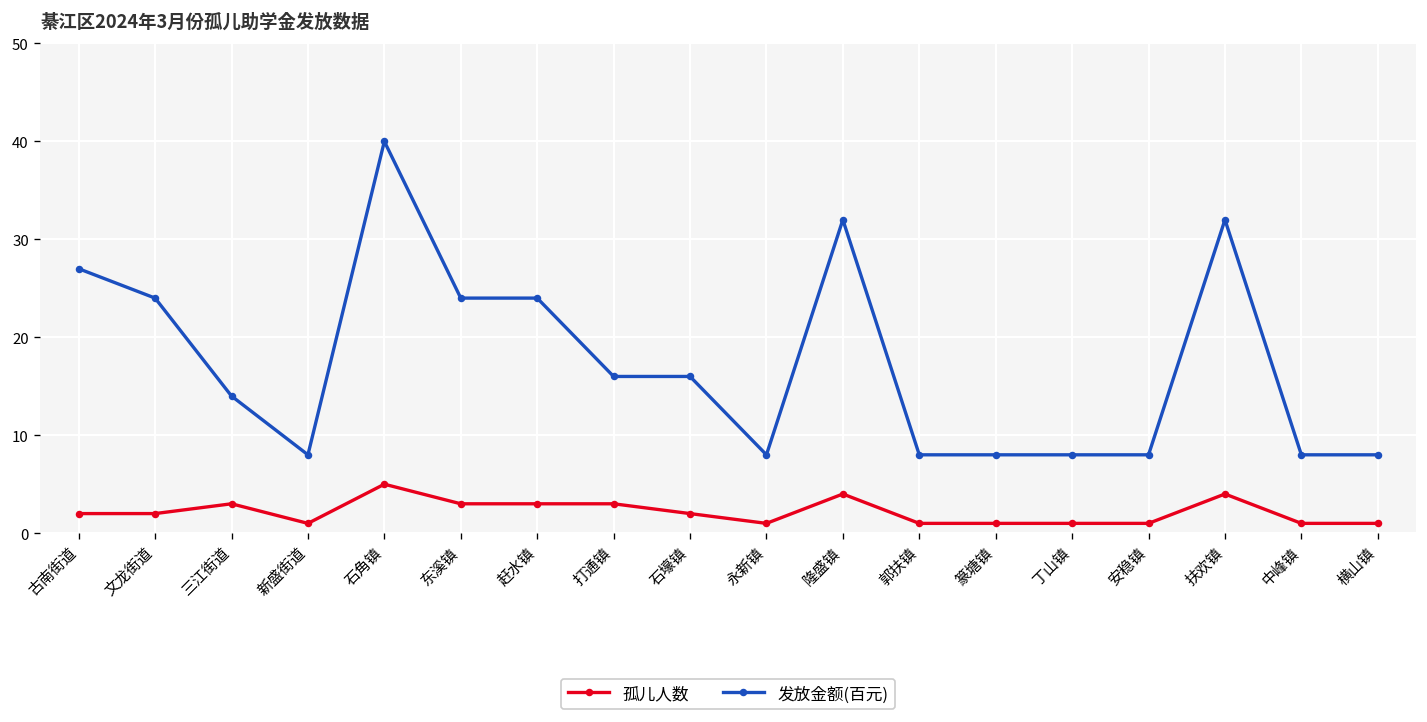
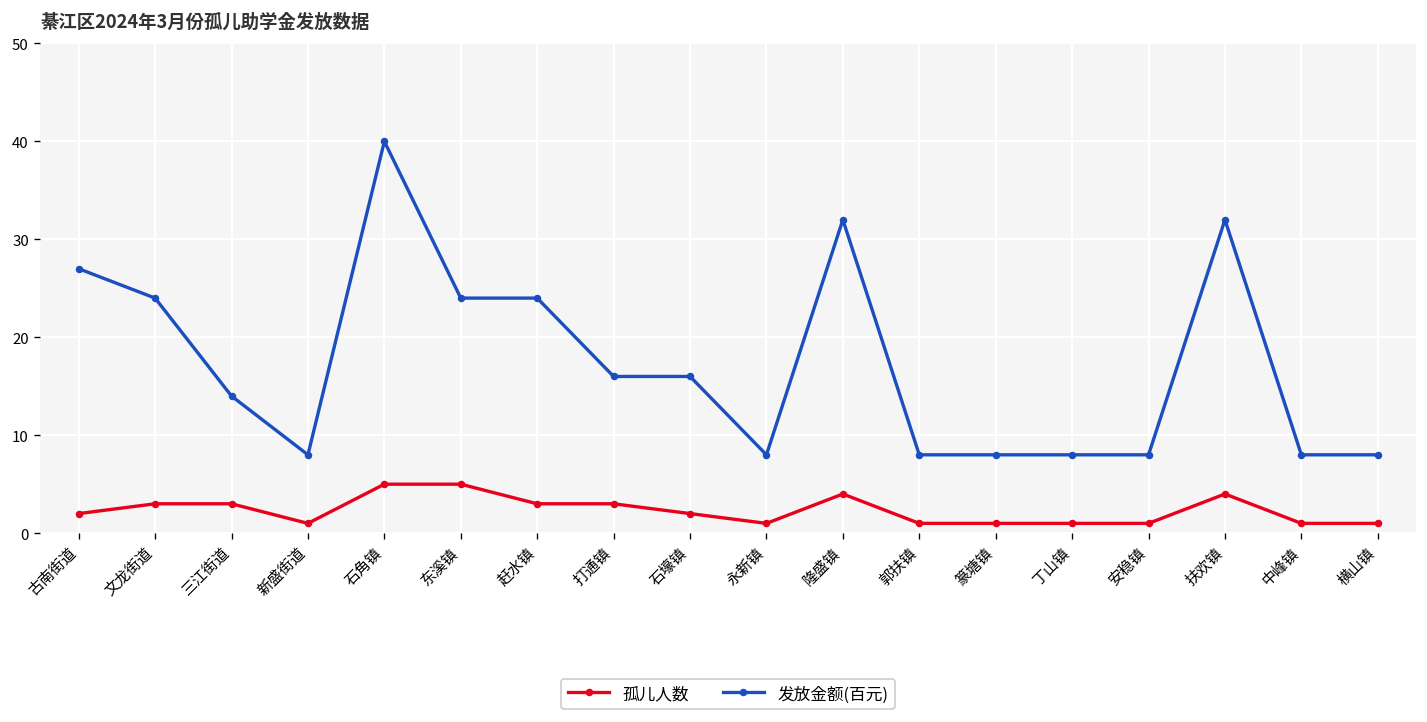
  {
    "孤儿人数": {
      "古南街道": 2,
-     "文龙街道": 2,
+     "文龙街道": 3,
      "三江街道": 3,
      "新盛街道": 1,
      "石角镇": 5,
-     "东溪镇": 3,
+     "东溪镇": 5,
      "赶水镇": 3,
      "打通镇": 3,
      "石壕镇": 2,
      "永新镇": 1,
      "隆盛镇": 4,
      "郭扶镇": 1,
      "篆塘镇": 1,
      "丁山镇": 1,
      "安稳镇": 1,
      "扶欢镇": 4,
      "中峰镇": 1,
      "横山镇": 1
    },
    "发放金额(百元)": {
      "古南街道": 27,
      "文龙街道": 24,
      "三江街道": 14,
      "新盛街道": 8,
      "石角镇": 40,
      "东溪镇": 24,
      "赶水镇": 24,
      "打通镇": 16,
      "石壕镇": 16,
      "永新镇": 8,
      "隆盛镇": 32,
      "郭扶镇": 8,
      "篆塘镇": 8,
      "丁山镇": 8,
      "安稳镇": 8,
      "扶欢镇": 32,
      "中峰镇": 8,
      "横山镇": 8
    }
  }
